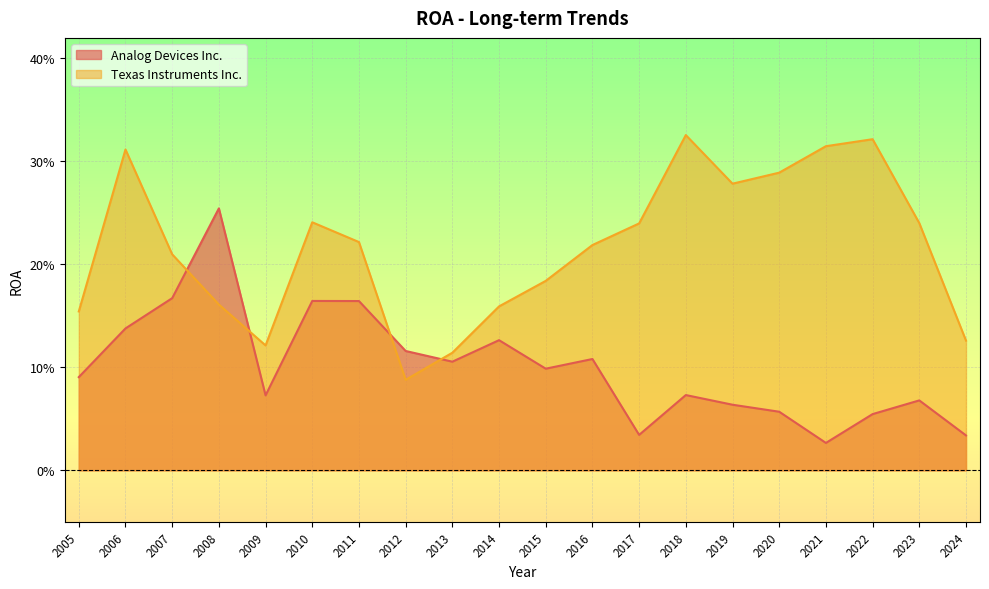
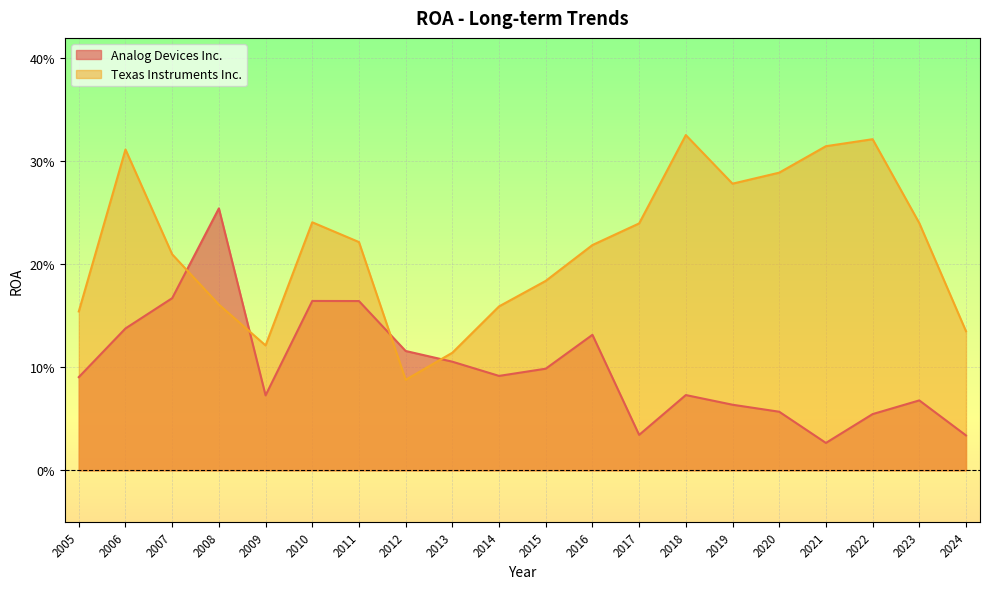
  {
    "Analog Devices Inc.": {
      "2005": "9.0%",
      "2006": "13.8%",
      "2007": "16.7%",
      "2008": "25.4%",
      "2009": "7.3%",
      "2010": "16.5%",
      "2011": "16.4%",
      "2012": "11.6%",
      "2013": "10.5%",
-     "2014": "12.6%",
+     "2014": "9.2%",
      "2015": "9.9%",
-     "2016": "10.8%",
+     "2016": "13.2%",
      "2017": "3.4%",
      "2018": "7.3%",
      "2019": "6.4%",
      "2020": "5.7%",
      "2021": "2.7%",
      "2022": "5.5%",
      "2023": "6.8%",
      "2024": "3.4%"
    },
    "Texas Instruments Inc.": {
      "2005": "15.4%",
      "2006": "31.2%",
      "2007": "21.0%",
      "2008": "16.1%",
      "2009": "12.1%",
      "2010": "24.1%",
      "2011": "22.2%",
      "2012": "8.8%",
      "2013": "11.4%",
      "2014": "15.9%",
      "2015": "18.4%",
      "2016": "21.9%",
      "2017": "24.0%",
      "2018": "32.6%",
      "2019": "27.8%",
      "2020": "28.9%",
      "2021": "31.5%",
      "2022": "32.2%",
      "2023": "24.0%",
-     "2024": "12.6%"
+     "2024": "13.5%"
    }
  }
